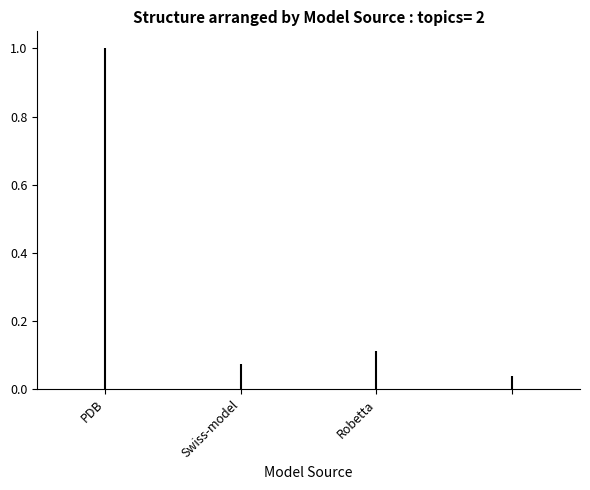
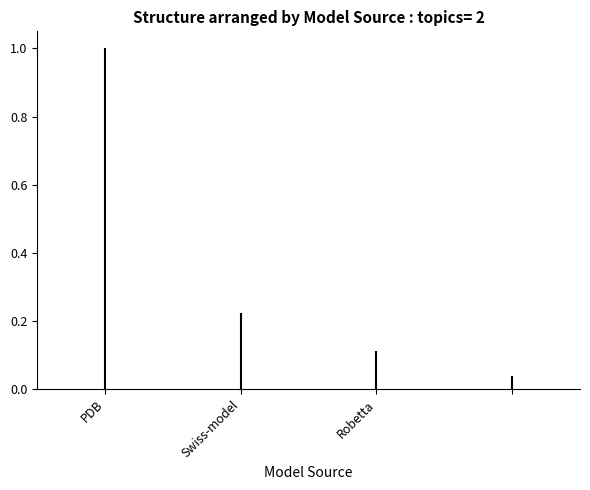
  {
    "PDB": 1.00,
-   "Swiss-model": 0.07,
+   "Swiss-model": 0.22,
    "Robetta": 0.11
  }
